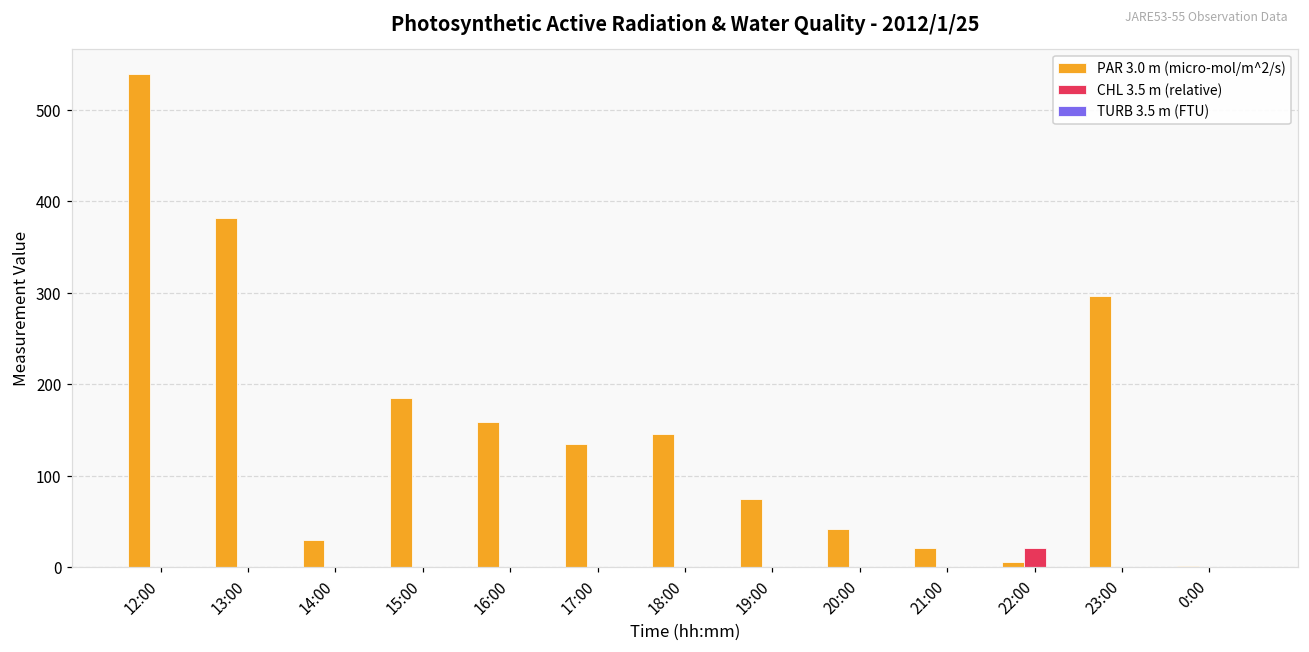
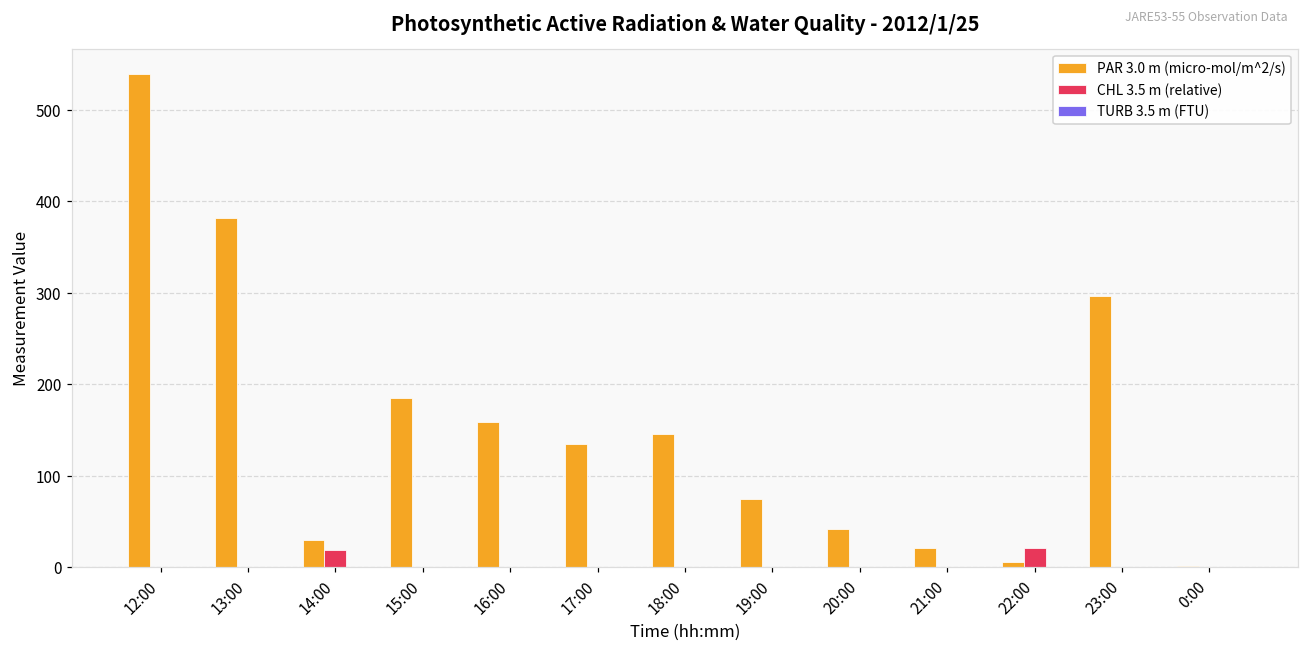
  {
    "PAR 3.0 m (micro-mol/m^2/s)": {
      "12:00": 540,
      "13:00": 380,
      "14:00": 30,
      "15:00": 180,
      "16:00": 160,
      "17:00": 140,
      "18:00": 150,
      "19:00": 70,
      "20:00": 40,
      "21:00": 20,
      "22:00": 10,
      "23:00": 300
    },
    "CHL 3.5 m (relative)": {
-     "14:00": 0,
+     "14:00": 20,
      "22:00": 20
    }
  }
